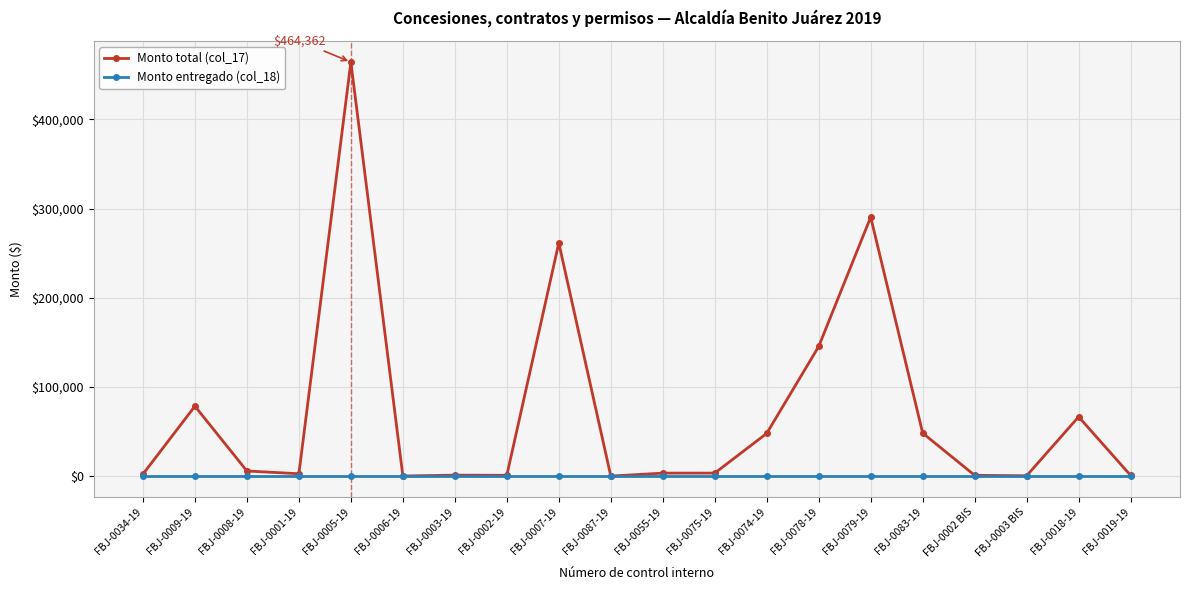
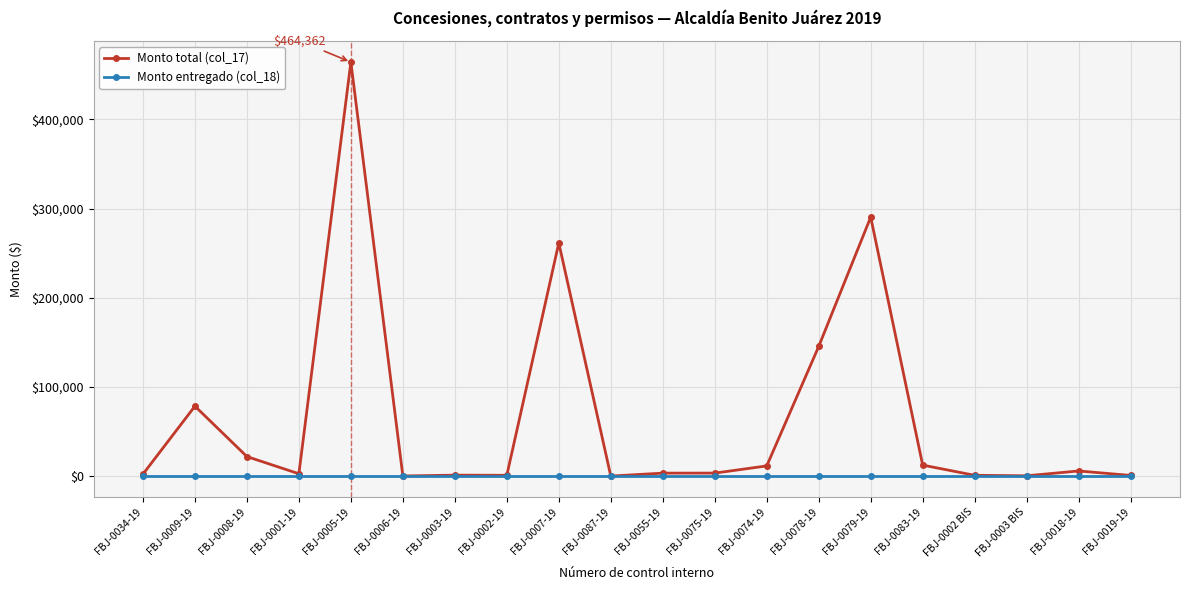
  {
    "Monto total (col_17)": {
      "FBJ-0009-19": "$80,000",
-     "FBJ-0008-19": "$10,000",
+     "FBJ-0008-19": "$20,000",
      "FBJ-0007-19": "$260,000",
      "FBJ-0055-19": "$0",
      "FBJ-0075-19": "$0",
-     "FBJ-0074-19": "$50,000",
+     "FBJ-0074-19": "$10,000",
      "FBJ-0078-19": "$150,000",
      "FBJ-0079-19": "$290,000",
-     "FBJ-0083-19": "$50,000",
-     "FBJ-0018-19": "$70,000"
+     "FBJ-0083-19": "$10,000",
+     "FBJ-0018-19": "$10,000"
    },
    "Monto entregado (col_18)": {
      "FBJ-0009-19": "$0",
      "FBJ-0008-19": "$0",
      "FBJ-0005-19": "$0",
      "FBJ-0007-19": "$0",
      "FBJ-0055-19": "$0",
      "FBJ-0075-19": "$0",
      "FBJ-0074-19": "$0",
      "FBJ-0078-19": "$0",
      "FBJ-0079-19": "$0",
      "FBJ-0083-19": "$0",
      "FBJ-0018-19": "$0"
    }
  }
